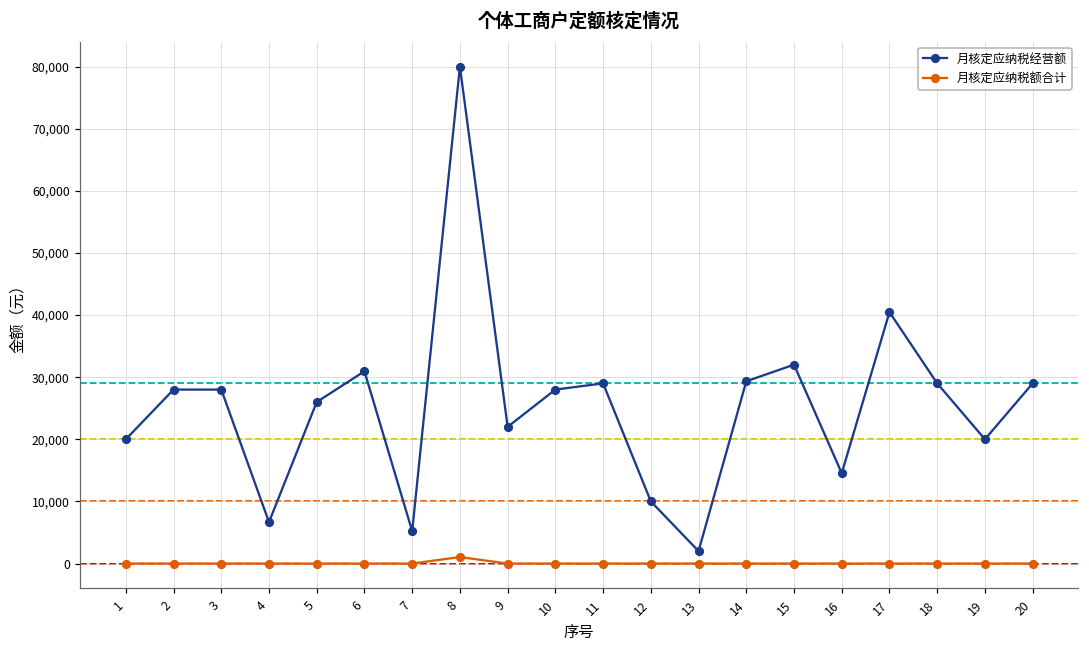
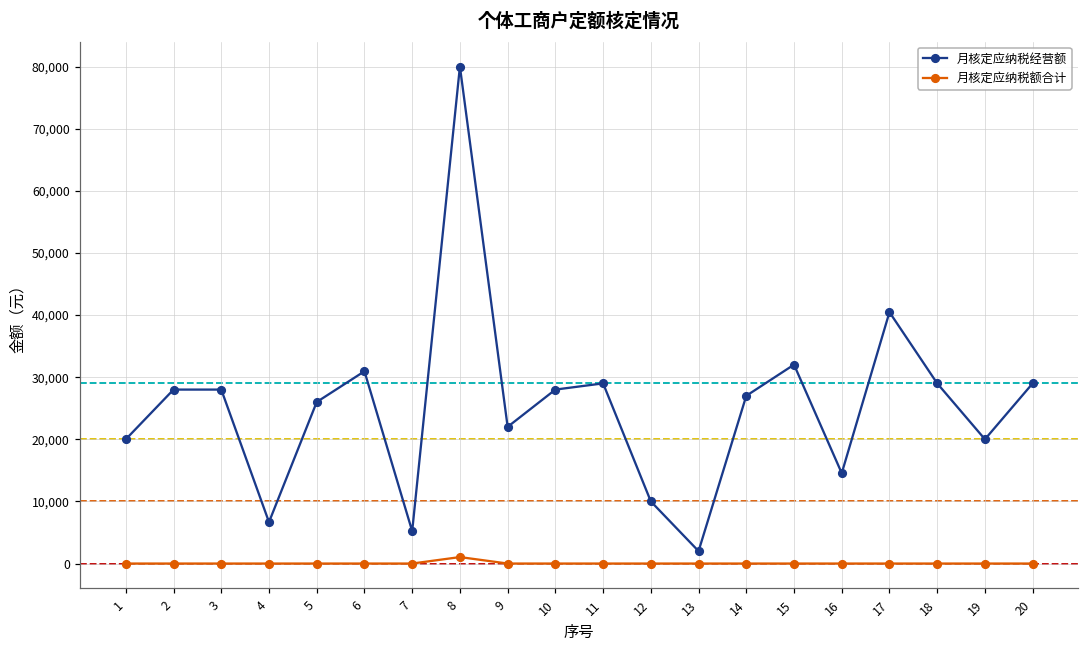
  {
    "月核定应纳税经营额": {
      "1": "20,000",
      "2": "28,000",
      "3": "28,000",
      "4": "7,000",
      "5": "26,000",
      "6": "31,000",
      "7": "5,000",
      "8": "80,000",
      "9": "22,000",
      "10": "28,000",
      "11": "29,000",
      "12": "10,000",
      "13": "2,000",
-     "14": "29,000",
+     "14": "27,000",
      "15": "32,000",
      "16": "15,000",
      "17": "40,000",
      "18": "29,000",
      "19": "20,000",
      "20": "29,000"
    },
    "月核定应纳税额合计": {
      "1": "0",
      "2": "0",
      "3": "0",
      "4": "0",
      "5": "0",
      "6": "0",
      "7": "0",
      "8": "1,000",
      "9": "0",
      "10": "0",
      "11": "0",
      "12": "0",
      "13": "0",
      "14": "0",
      "15": "0",
      "16": "0",
      "17": "0",
      "18": "0",
      "19": "0",
      "20": "0"
    }
  }
